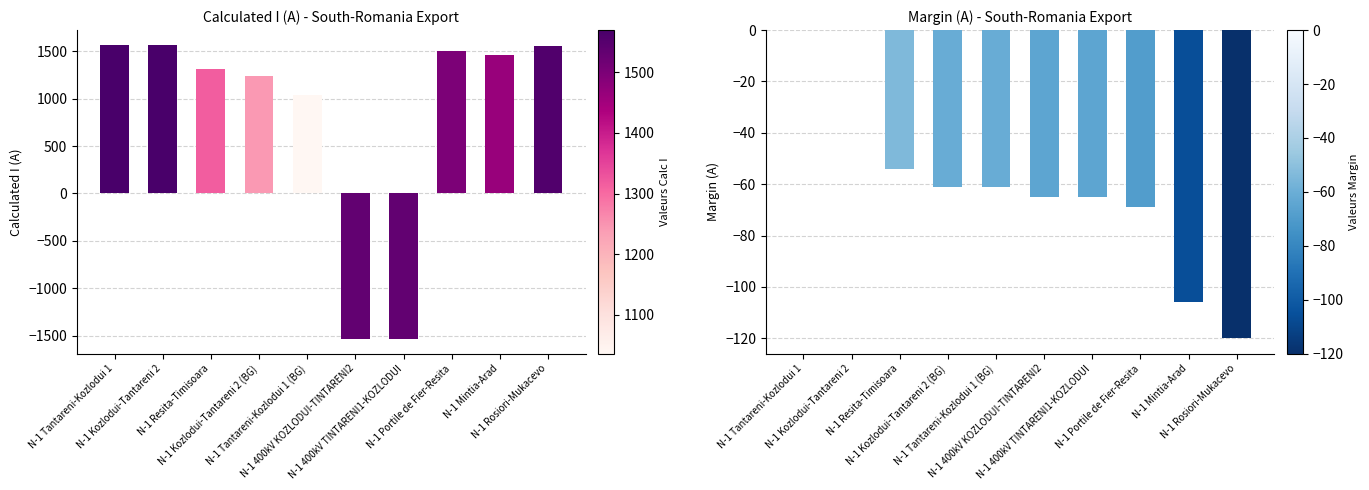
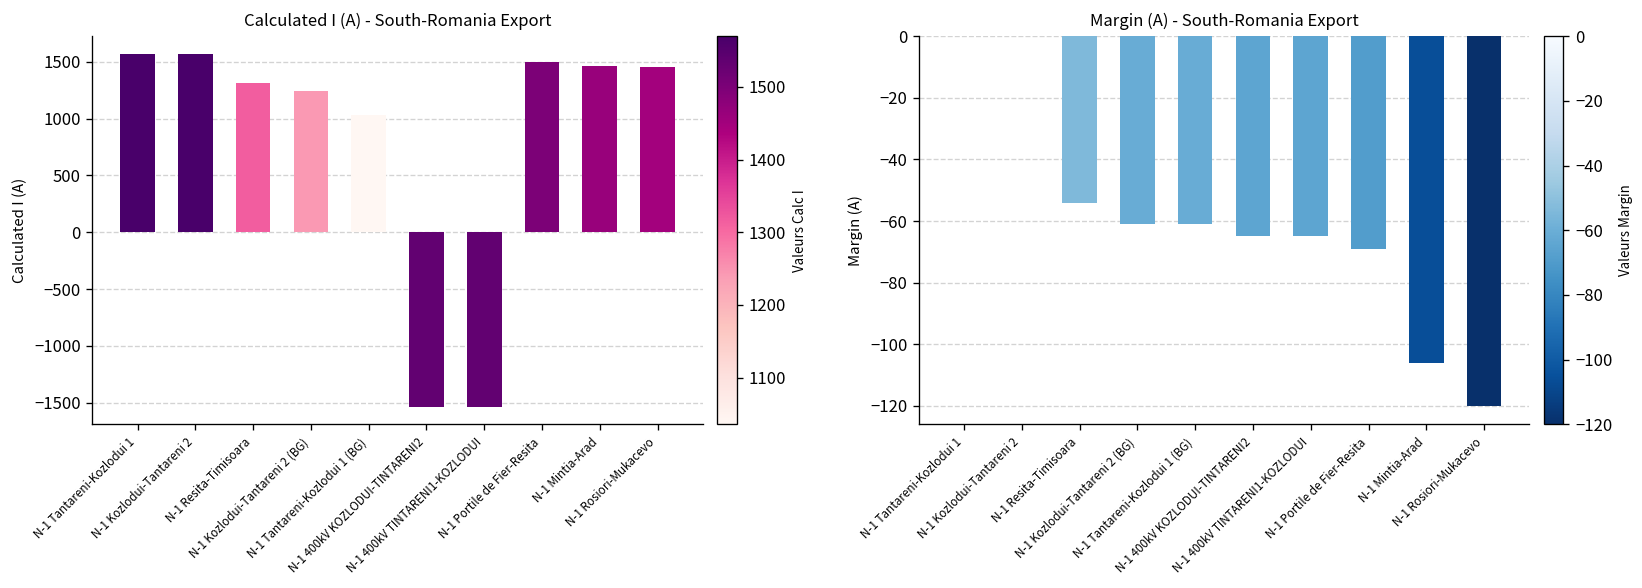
  {
    "Calculated I (A) - South-Romania Export": {
      "N-1 Tantareni-Kozlodui 1": 1600,
      "N-1 Kozlodui-Tantareni 2": 1600,
      "N-1 Resita-Timisoara": 1300,
      "N-1 Kozlodui-Tantareni 2 (BG)": 1200,
      "N-1 Tantareni-Kozlodui 1 (BG)": 1000,
      "N-1 400kV KOZLODUI-TINTARENI2": -1500,
      "N-1 400kV TINTARENI1-KOZLODUI": -1500,
      "N-1 Portile de Fier-Resita": 1500,
      "N-1 Mintia-Arad": 1500,
-     "N-1 Rosiori-Mukacevo": 1600
+     "N-1 Rosiori-Mukacevo": 1500
    },
    "Margin (A) - South-Romania Export": {
      "N-1 Tantareni-Kozlodui 1": 0,
      "N-1 Kozlodui-Tantareni 2": 0,
      "N-1 Resita-Timisoara": -54,
      "N-1 Kozlodui-Tantareni 2 (BG)": -61,
      "N-1 Tantareni-Kozlodui 1 (BG)": -61,
      "N-1 400kV KOZLODUI-TINTARENI2": -65,
      "N-1 400kV TINTARENI1-KOZLODUI": -65,
      "N-1 Portile de Fier-Resita": -69,
      "N-1 Mintia-Arad": -106,
      "N-1 Rosiori-Mukacevo": -120
    }
  }
